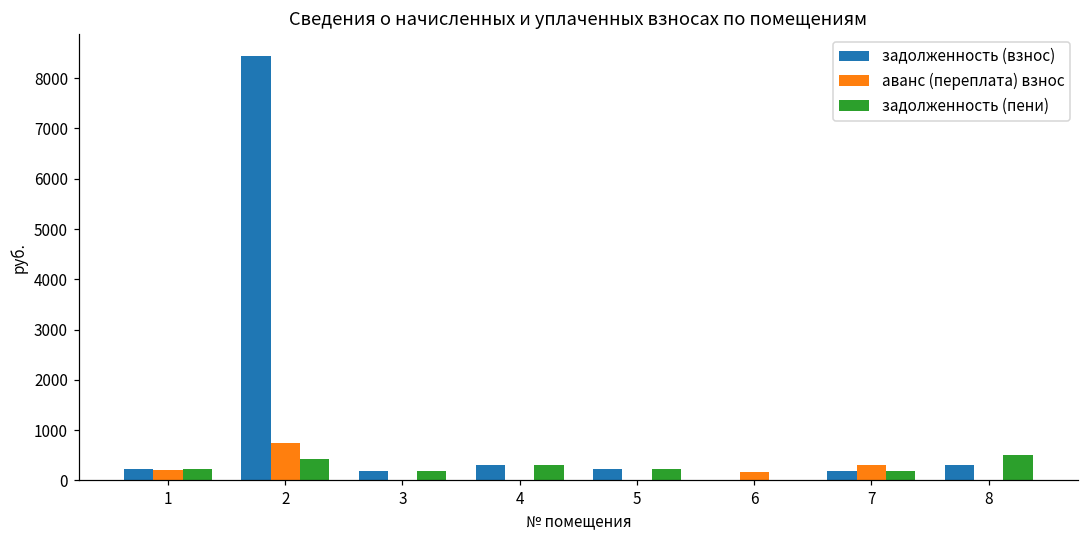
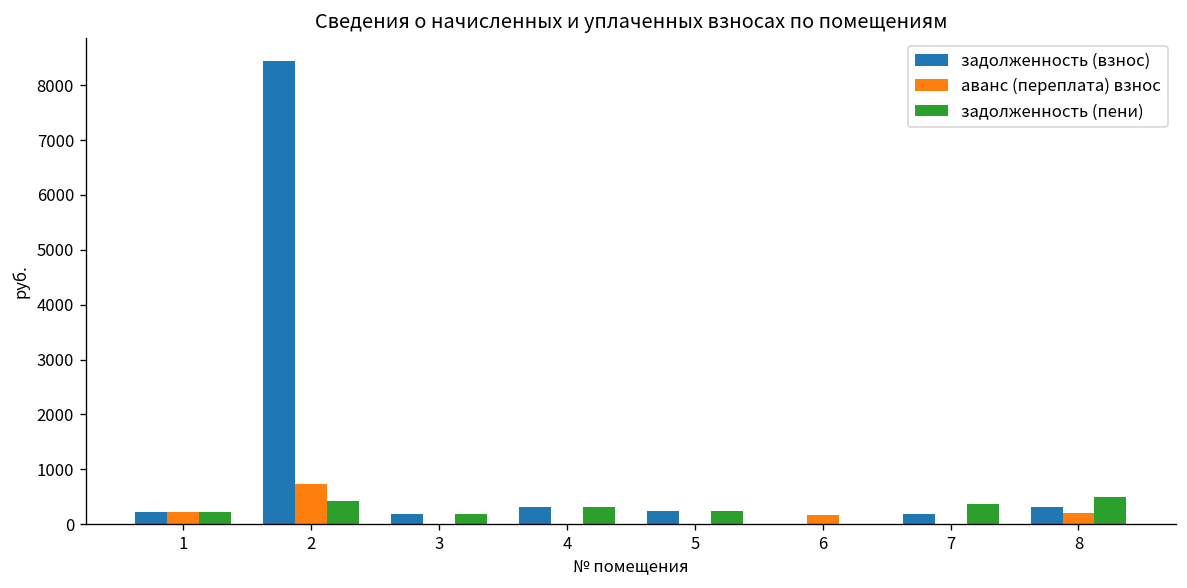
  {
    "задолженность (взнос)": {
      "1": 200,
      "2": 8400,
      "3": 200,
      "4": 300,
      "5": 200,
      "6": 0,
      "7": 200,
      "8": 300
    },
    "аванс (переплата) взнос": {
      "1": 200,
      "2": 700,
      "3": 0,
      "4": 0,
      "5": 0,
      "6": 200,
-     "7": 300,
-     "8": 0
+     "7": 0,
+     "8": 200
    },
    "задолженность (пени)": {
      "1": 200,
      "2": 400,
      "3": 200,
      "4": 300,
      "5": 200,
      "6": 0,
-     "7": 200,
+     "7": 400,
      "8": 500
    }
  }
